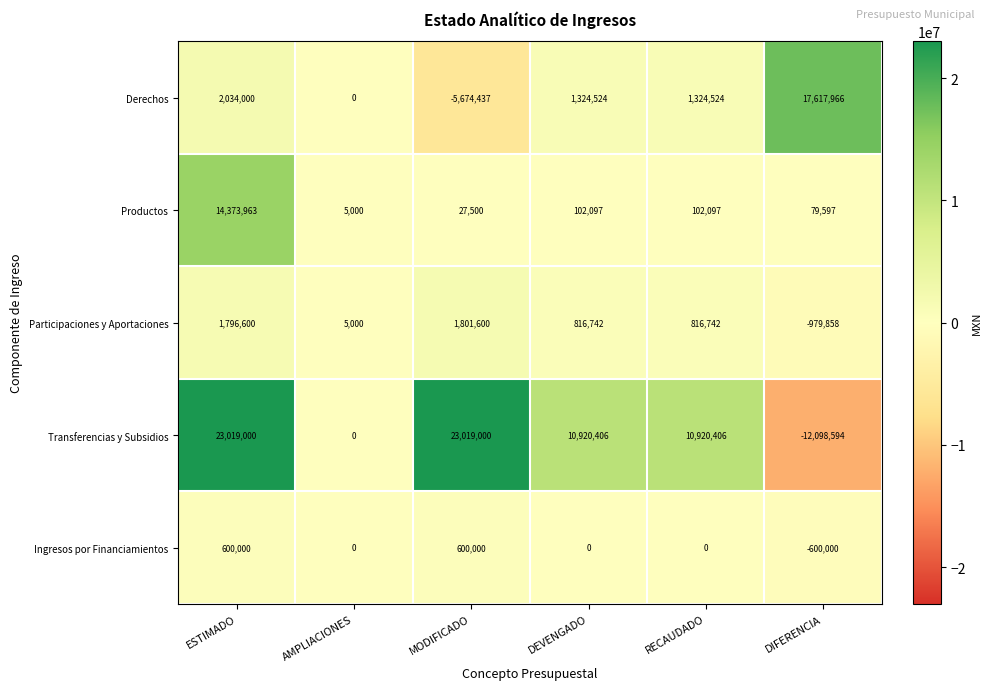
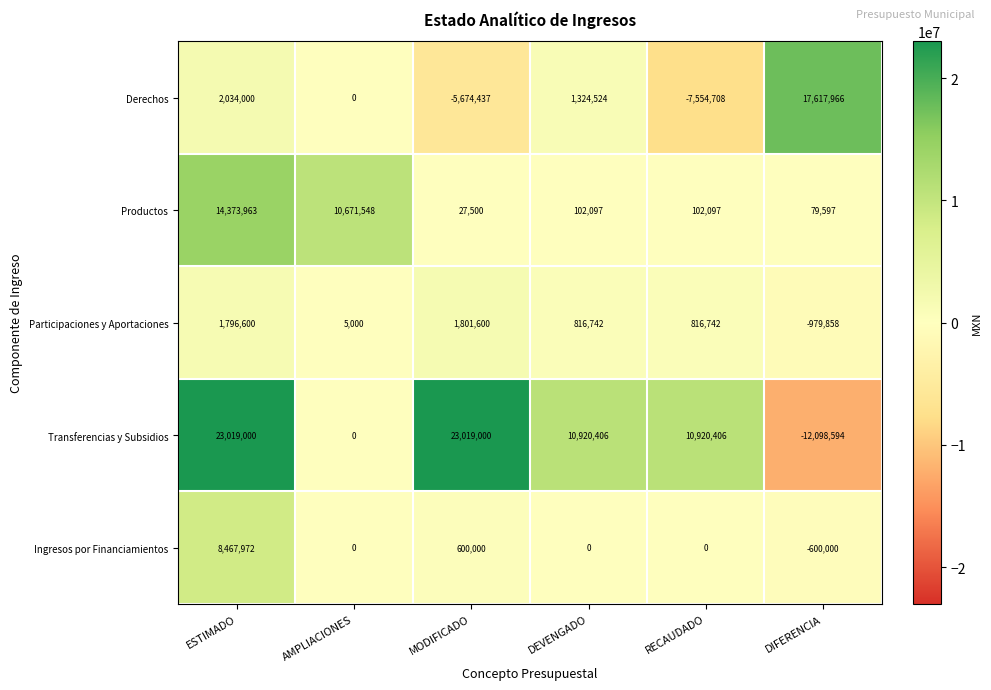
  {
    "Derechos": {
      "ESTIMADO": "2,034,000",
      "AMPLIACIONES": "0",
      "MODIFICADO": "-5,674,437",
      "DEVENGADO": "1,324,524",
-     "RECAUDADO": "1,324,524",
+     "RECAUDADO": "-7,554,708",
      "DIFERENCIA": "17,617,966"
    },
    "Productos": {
      "ESTIMADO": "14,373,963",
-     "AMPLIACIONES": "5,000",
+     "AMPLIACIONES": "10,671,548",
      "MODIFICADO": "27,500",
      "DEVENGADO": "102,097",
      "RECAUDADO": "102,097",
      "DIFERENCIA": "79,597"
    },
    "Participaciones y Aportaciones": {
      "ESTIMADO": "1,796,600",
      "AMPLIACIONES": "5,000",
      "MODIFICADO": "1,801,600",
      "DEVENGADO": "816,742",
      "RECAUDADO": "816,742",
      "DIFERENCIA": "-979,858"
    },
    "Transferencias y Subsidios": {
      "ESTIMADO": "23,019,000",
      "AMPLIACIONES": "0",
      "MODIFICADO": "23,019,000",
      "DEVENGADO": "10,920,406",
      "RECAUDADO": "10,920,406",
      "DIFERENCIA": "-12,098,594"
    },
    "Ingresos por Financiamientos": {
-     "ESTIMADO": "600,000",
+     "ESTIMADO": "8,467,972",
      "AMPLIACIONES": "0",
      "MODIFICADO": "600,000",
      "DEVENGADO": "0",
      "RECAUDADO": "0",
      "DIFERENCIA": "-600,000"
    }
  }
